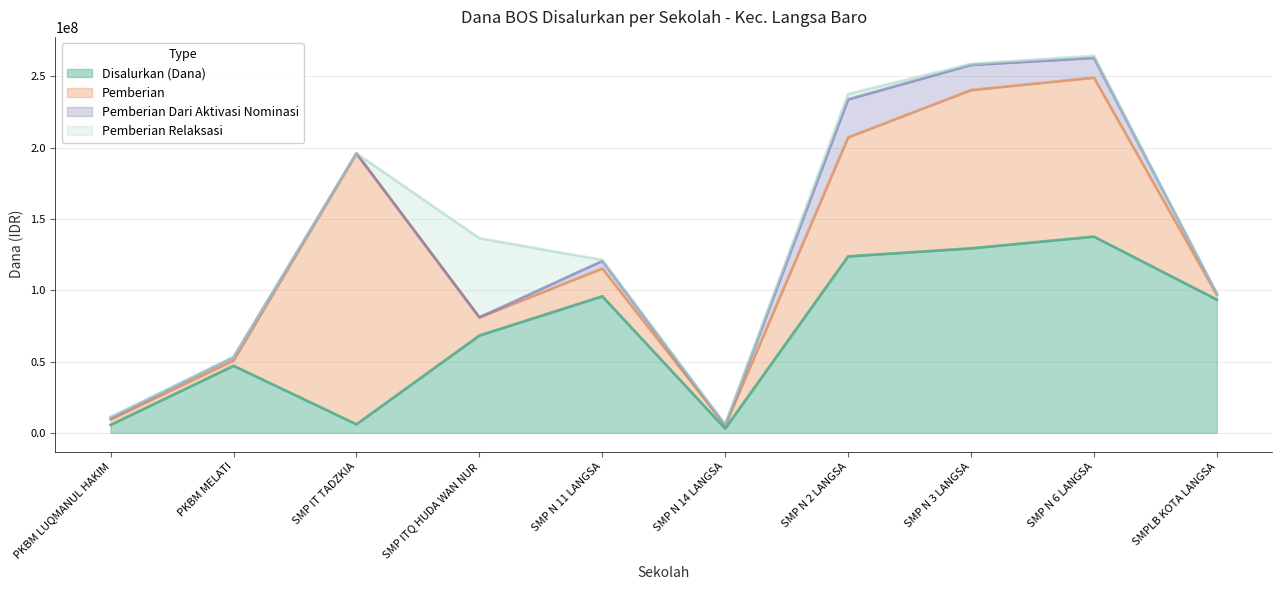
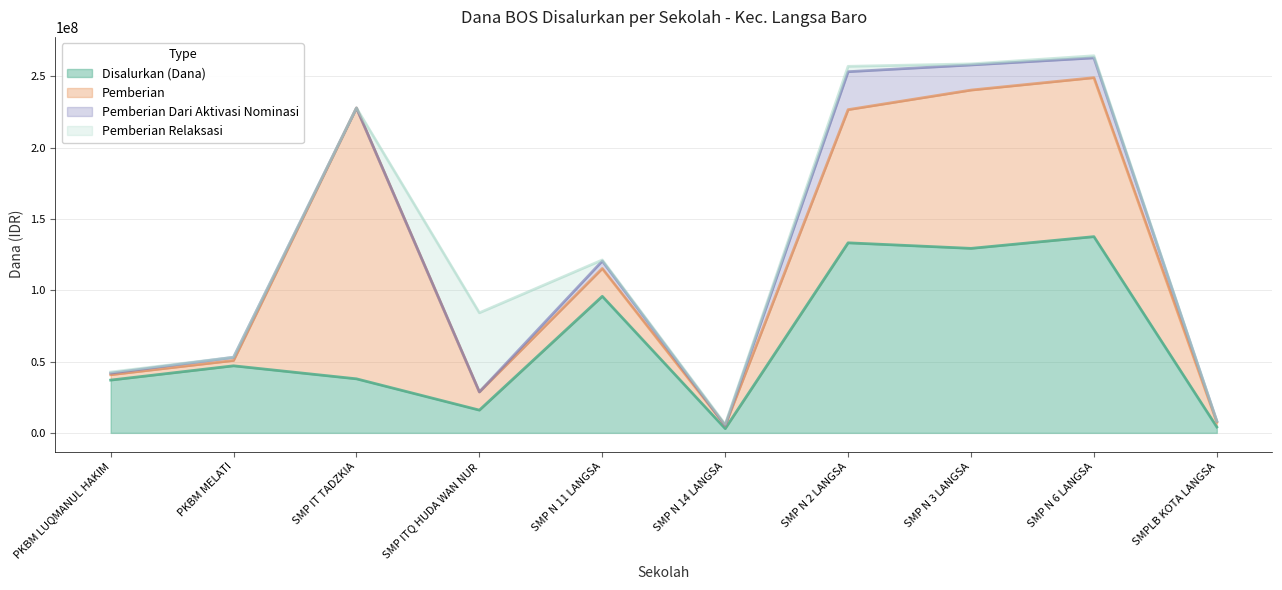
  {
    "Disalurkan (Dana)": {
-     "PKBM LUQMANUL HAKIM": 6000000,
+     "PKBM LUQMANUL HAKIM": 37000000,
      "PKBM MELATI": 47000000,
-     "SMP IT TADZKIA": 6000000,
-     "SMP ITQ HUDA WAN NUR": 68000000,
+     "SMP IT TADZKIA": 38000000,
+     "SMP ITQ HUDA WAN NUR": 16000000,
      "SMP N 11 LANGSA": 96000000,
      "SMP N 14 LANGSA": 3000000,
-     "SMP N 2 LANGSA": 124000000,
+     "SMP N 2 LANGSA": 133000000,
      "SMP N 3 LANGSA": 129000000,
      "SMP N 6 LANGSA": 138000000,
-     "SMPLB KOTA LANGSA": 93000000
+     "SMPLB KOTA LANGSA": 4000000
    },
    "Pemberian": {
      "PKBM MELATI": 4000000,
      "SMP N 11 LANGSA": 19000000,
-     "SMP N 2 LANGSA": 83000000,
+     "SMP N 2 LANGSA": 93000000,
      "SMP N 3 LANGSA": 111000000,
      "SMP N 6 LANGSA": 111000000
    }
  }
